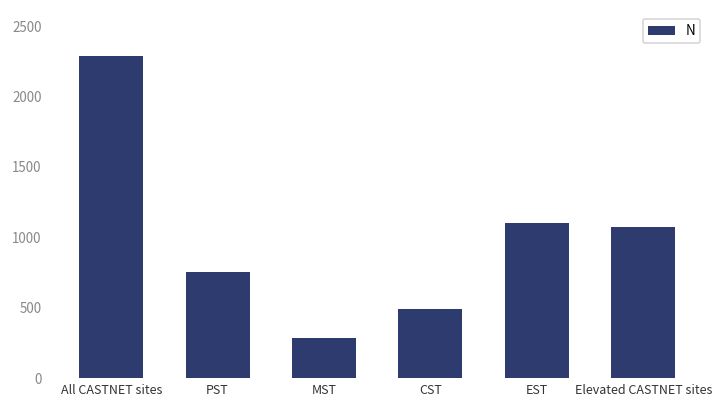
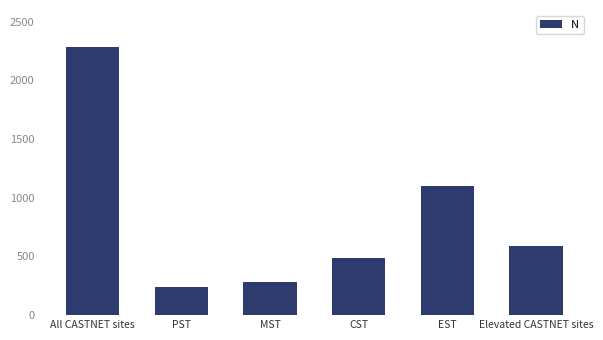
  {
    "All CASTNET sites": 2290,
-   "PST": 760,
+   "PST": 240,
    "MST": 280,
    "CST": 490,
    "EST": 1100,
-   "Elevated CASTNET sites": 1080
+   "Elevated CASTNET sites": 590
  }
